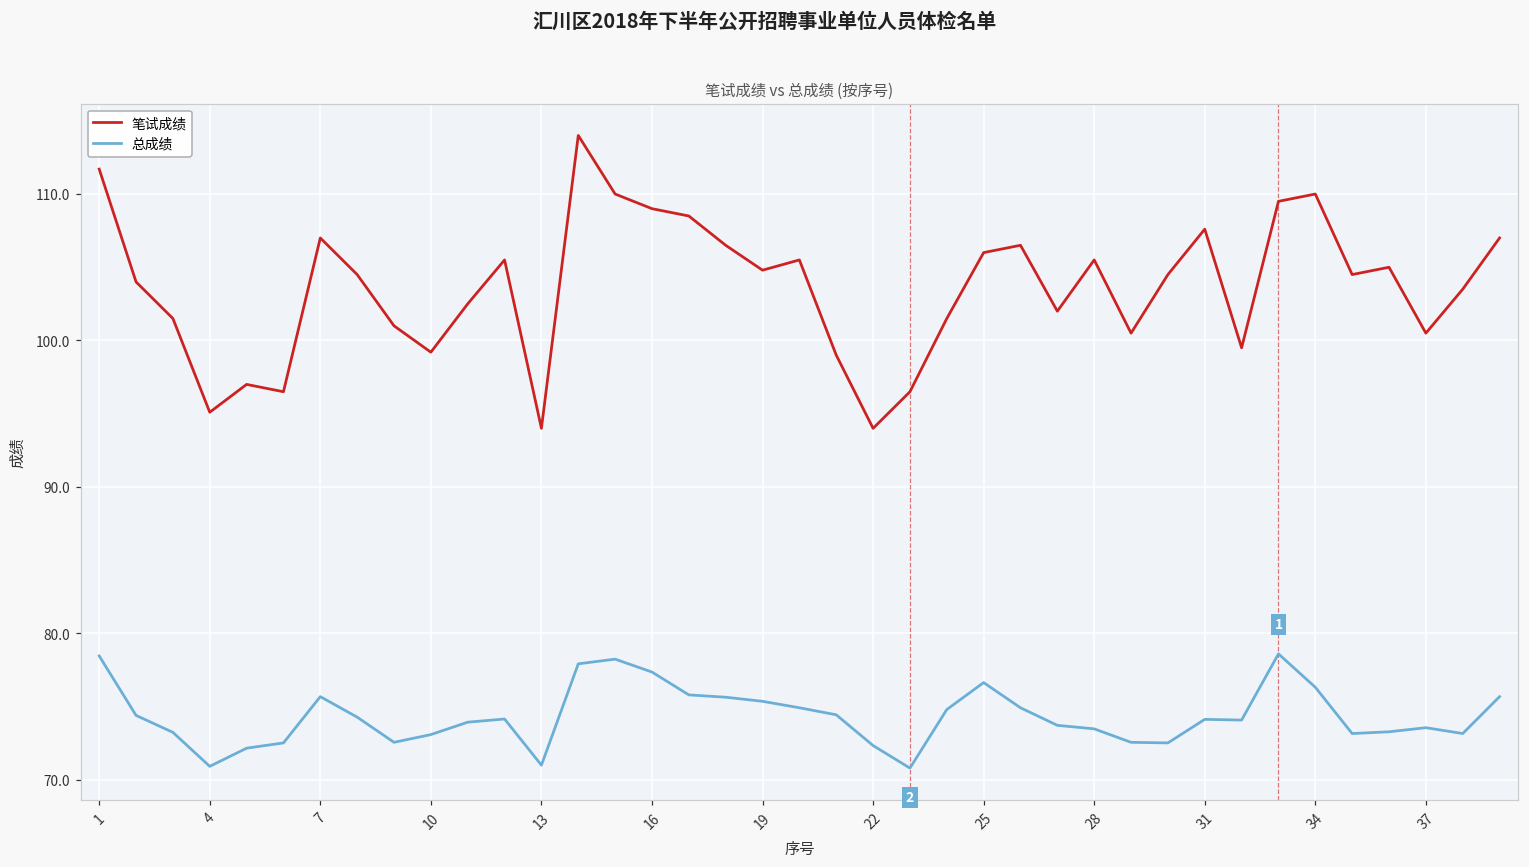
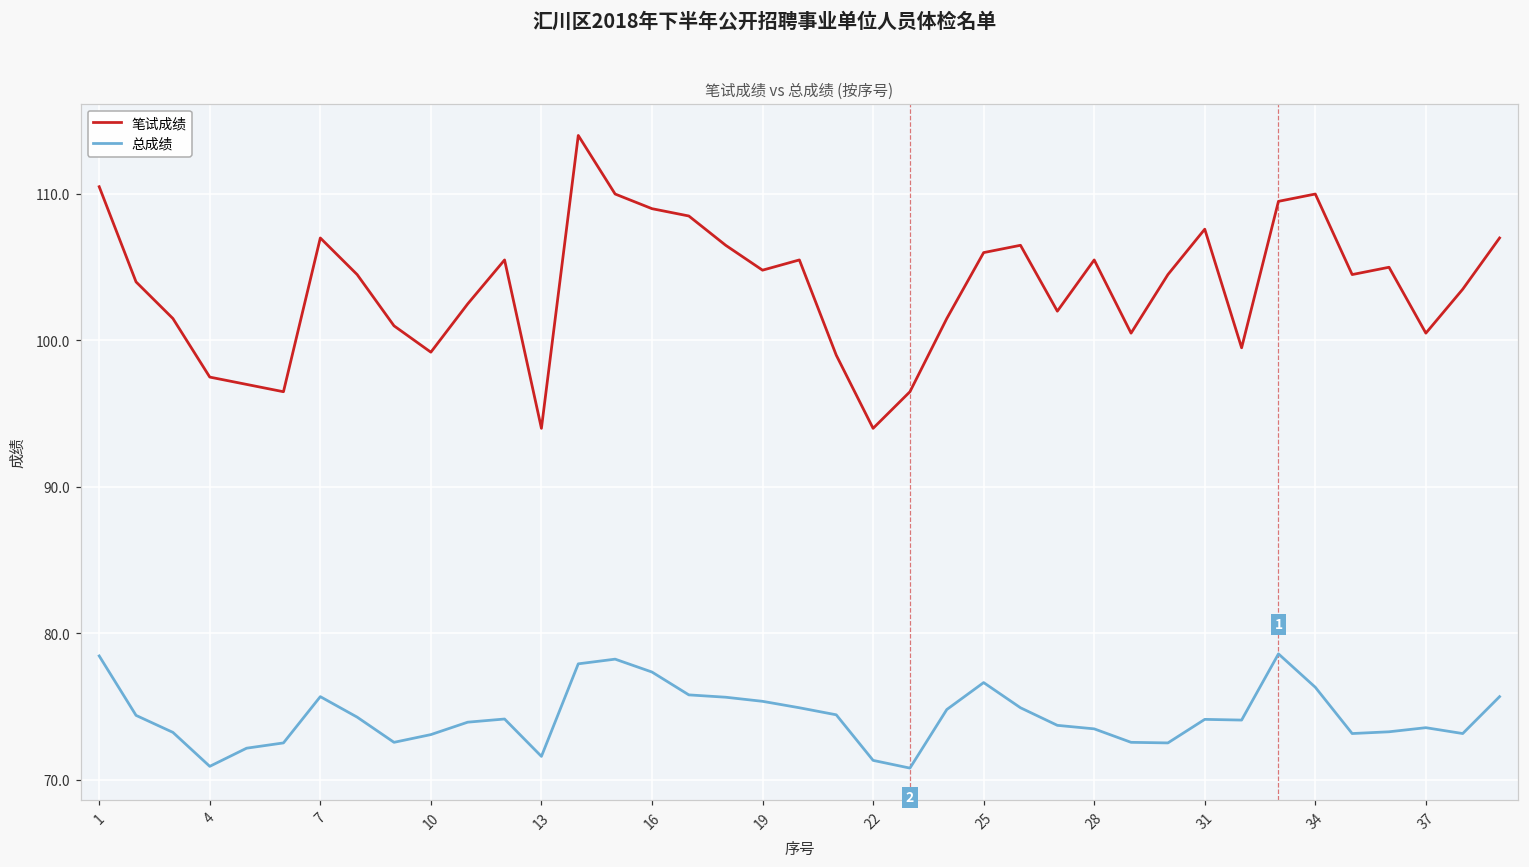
  {
    "笔试成绩": {
-     "1": 111.7,
-     "4": 95.1,
+     "1": 110.5,
+     "4": 97.5,
      "7": 107.0,
      "10": 99.2,
      "13": 94.0,
      "16": 109.0,
      "19": 104.8,
      "22": 94.0,
      "25": 106.0,
      "28": 105.5,
      "31": 107.6,
      "34": 110.0,
      "37": 100.5
    },
    "总成绩": {
      "1": 78.5,
      "4": 70.9,
      "7": 75.7,
      "10": 73.1,
-     "13": 71.0,
+     "13": 71.6,
      "16": 77.4,
      "19": 75.4,
-     "22": 72.3,
+     "22": 71.3,
      "25": 76.6,
      "28": 73.5,
      "31": 74.1,
      "34": 76.3,
      "37": 73.6
    }
  }
